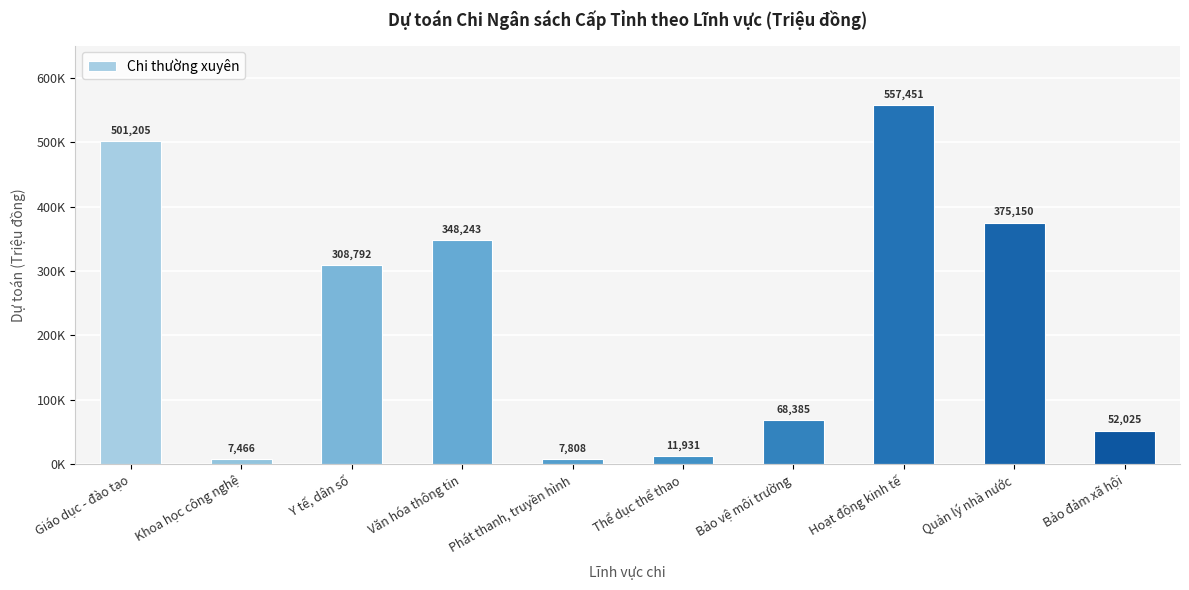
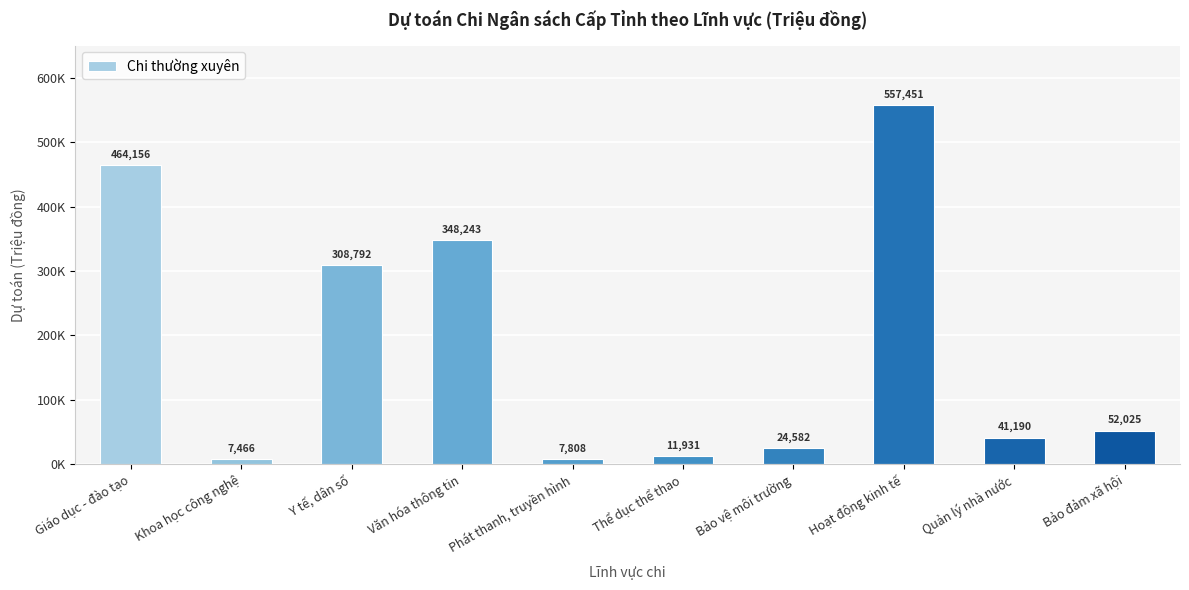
  {
-   "Giáo dục - đào tạo": "501,205",
+   "Giáo dục - đào tạo": "464,156",
    "Khoa học công nghệ": "7,466",
    "Y tế, dân số": "308,792",
    "Văn hóa thông tin": "348,243",
    "Phát thanh, truyền hình": "7,808",
    "Thể dục thể thao": "11,931",
-   "Bảo vệ môi trường": "68,385",
+   "Bảo vệ môi trường": "24,582",
    "Hoạt động kinh tế": "557,451",
-   "Quản lý nhà nước": "375,150",
+   "Quản lý nhà nước": "41,190",
    "Bảo đảm xã hội": "52,025"
  }
